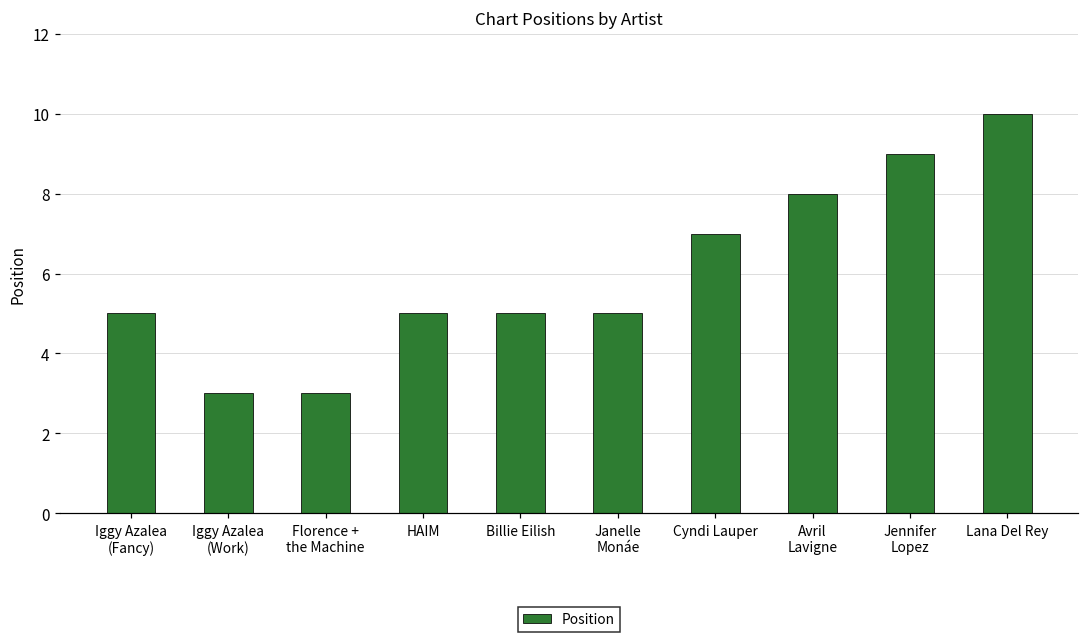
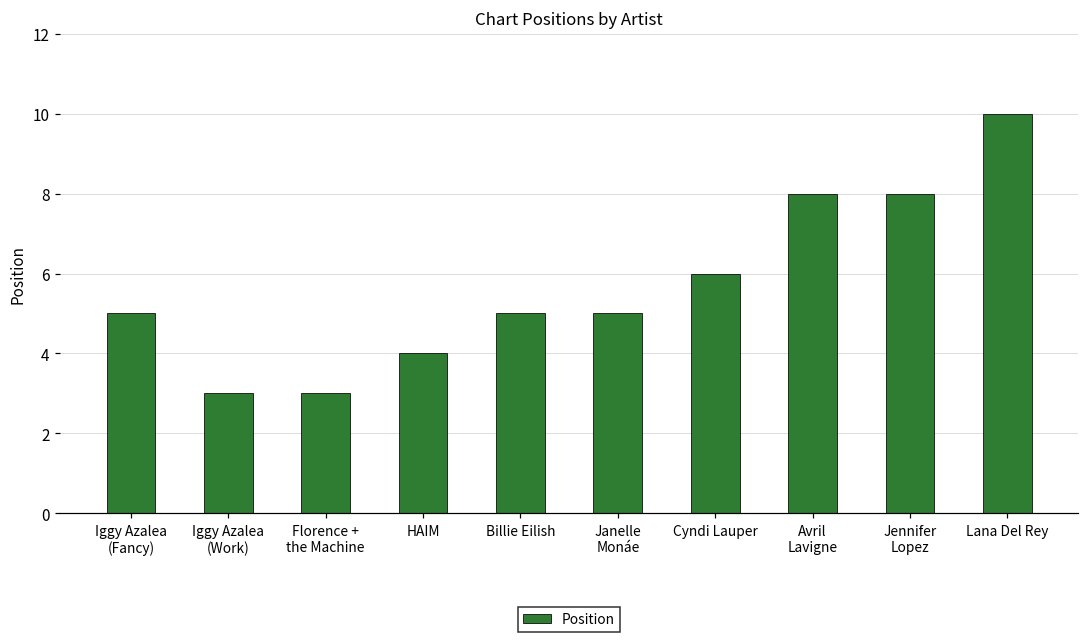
  {
    "Iggy Azalea (Fancy)": 5,
    "Iggy Azalea (Work)": 3,
    "Florence + the Machine": 3,
-   "HAIM": 5,
+   "HAIM": 4,
    "Billie Eilish": 5,
    "Janelle Monáe": 5,
-   "Cyndi Lauper": 7,
+   "Cyndi Lauper": 6,
    "Avril Lavigne": 8,
-   "Jennifer Lopez": 9,
+   "Jennifer Lopez": 8,
    "Lana Del Rey": 10
  }
